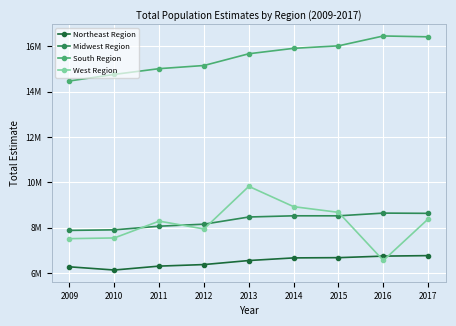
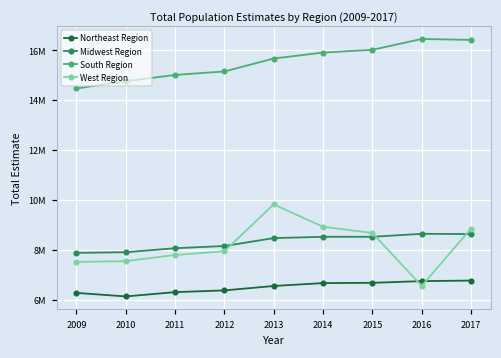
  {
    "West Region": {
      "2009": 7500000,
      "2010": 7600000,
-     "2011": 8300000,
+     "2011": 7800000,
      "2012": 7900000,
      "2013": 9800000,
      "2014": 8900000,
      "2015": 8700000,
      "2016": 6600000,
-     "2017": 8400000
+     "2017": 8900000
    }
  }
